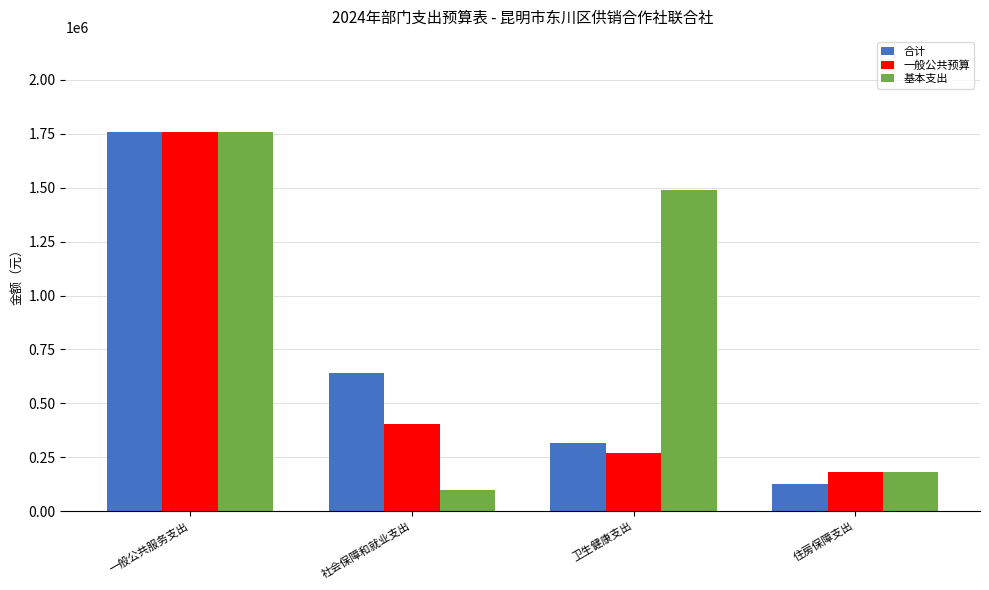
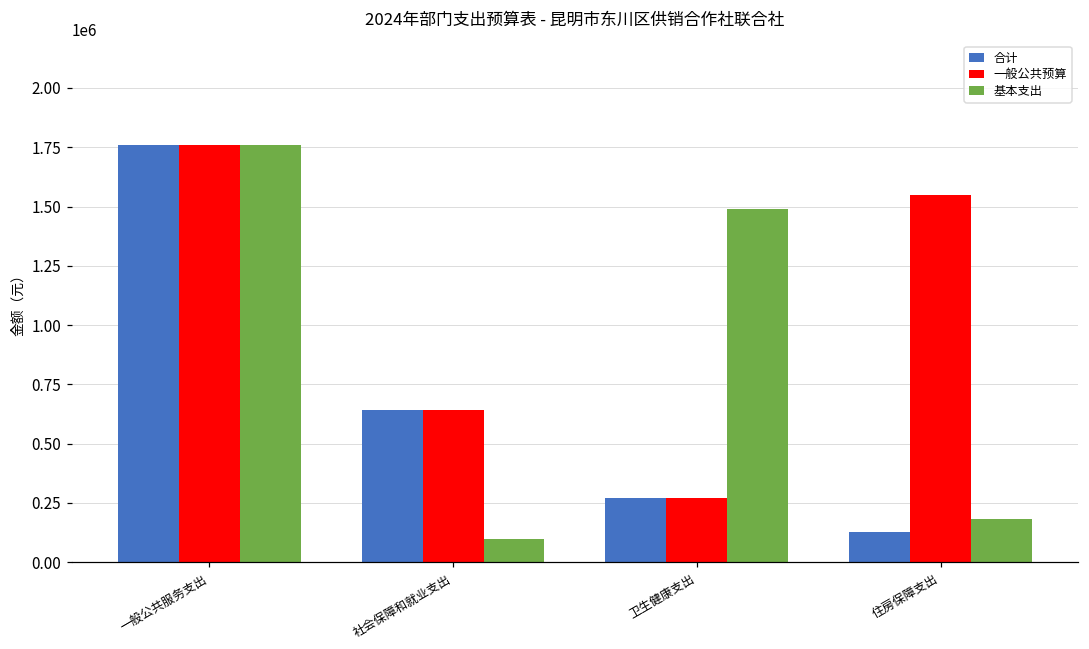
  {
    "合计": {
      "一般公共服务支出": 1760000,
      "社会保障和就业支出": 640000,
-     "卫生健康支出": 320000,
+     "卫生健康支出": 270000,
      "住房保障支出": 130000
    },
    "一般公共预算": {
      "一般公共服务支出": 1760000,
-     "社会保障和就业支出": 400000,
+     "社会保障和就业支出": 640000,
      "卫生健康支出": 270000,
-     "住房保障支出": 180000
+     "住房保障支出": 1550000
    },
    "基本支出": {
      "一般公共服务支出": 1760000,
      "社会保障和就业支出": 100000,
      "卫生健康支出": 1490000,
      "住房保障支出": 180000
    }
  }
